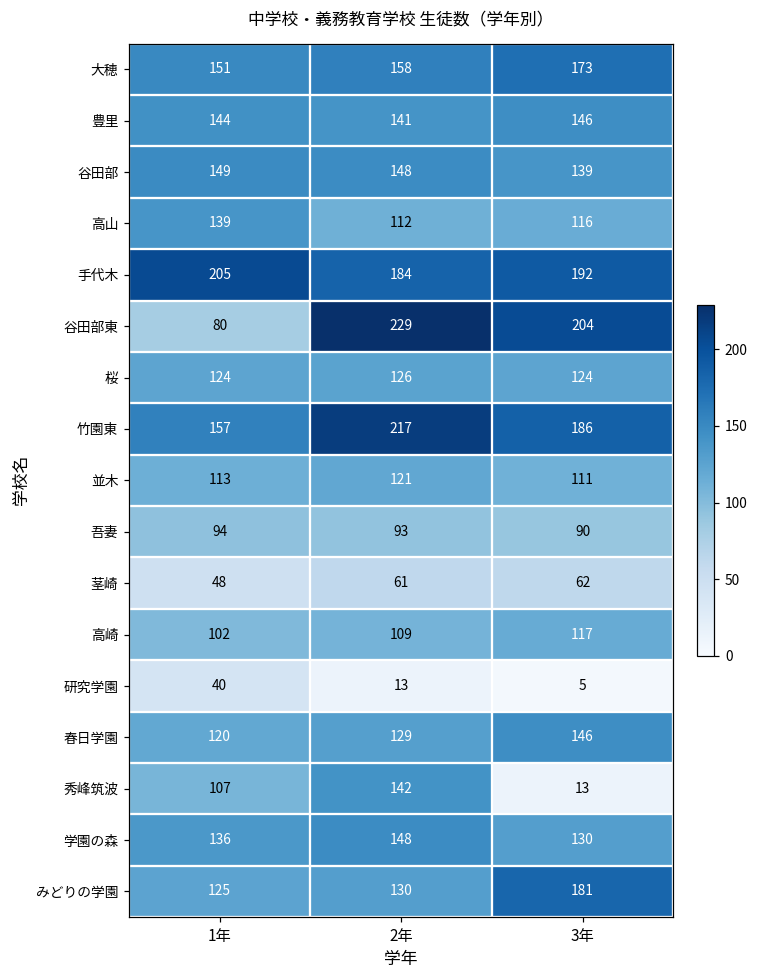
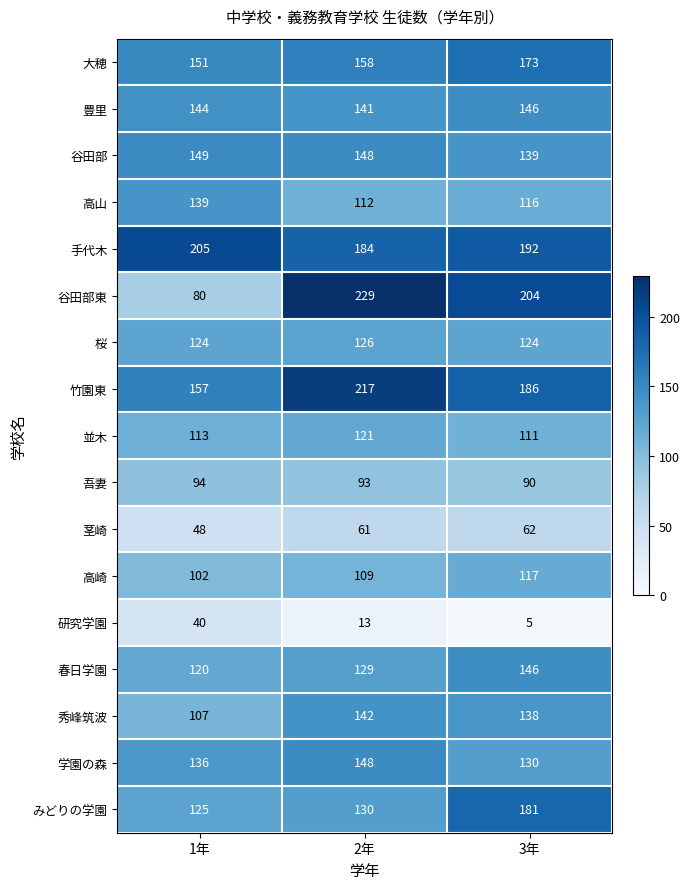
  {
    "大穂": {
      "1年": 151,
      "2年": 158,
      "3年": 173
    },
    "豊里": {
      "1年": 144,
      "2年": 141,
      "3年": 146
    },
    "谷田部": {
      "1年": 149,
      "2年": 148,
      "3年": 139
    },
    "高山": {
      "1年": 139,
      "2年": 112,
      "3年": 116
    },
    "手代木": {
      "1年": 205,
      "2年": 184,
      "3年": 192
    },
    "谷田部東": {
      "1年": 80,
      "2年": 229,
      "3年": 204
    },
    "桜": {
      "1年": 124,
      "2年": 126,
      "3年": 124
    },
    "竹園東": {
      "1年": 157,
      "2年": 217,
      "3年": 186
    },
    "並木": {
      "1年": 113,
      "2年": 121,
      "3年": 111
    },
    "吾妻": {
      "1年": 94,
      "2年": 93,
      "3年": 90
    },
    "茎崎": {
      "1年": 48,
      "2年": 61,
      "3年": 62
    },
    "高崎": {
      "1年": 102,
      "2年": 109,
      "3年": 117
    },
    "研究学園": {
      "1年": 40,
      "2年": 13,
      "3年": 5
    },
    "春日学園": {
      "1年": 120,
      "2年": 129,
      "3年": 146
    },
    "秀峰筑波": {
      "1年": 107,
      "2年": 142,
-     "3年": 13
+     "3年": 138
    },
    "学園の森": {
      "1年": 136,
      "2年": 148,
      "3年": 130
    },
    "みどりの学園": {
      "1年": 125,
      "2年": 130,
      "3年": 181
    }
  }
